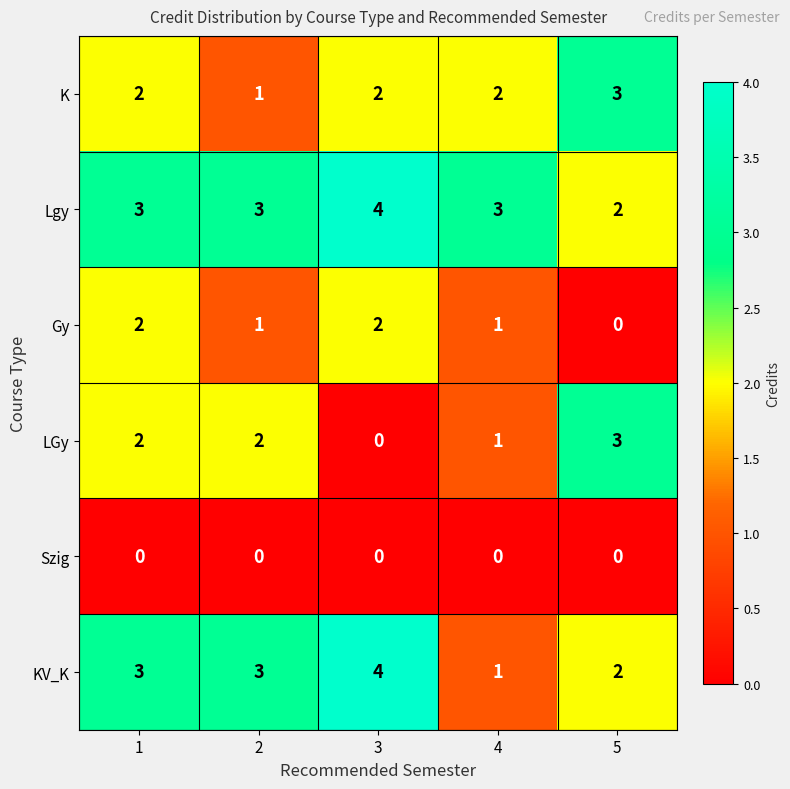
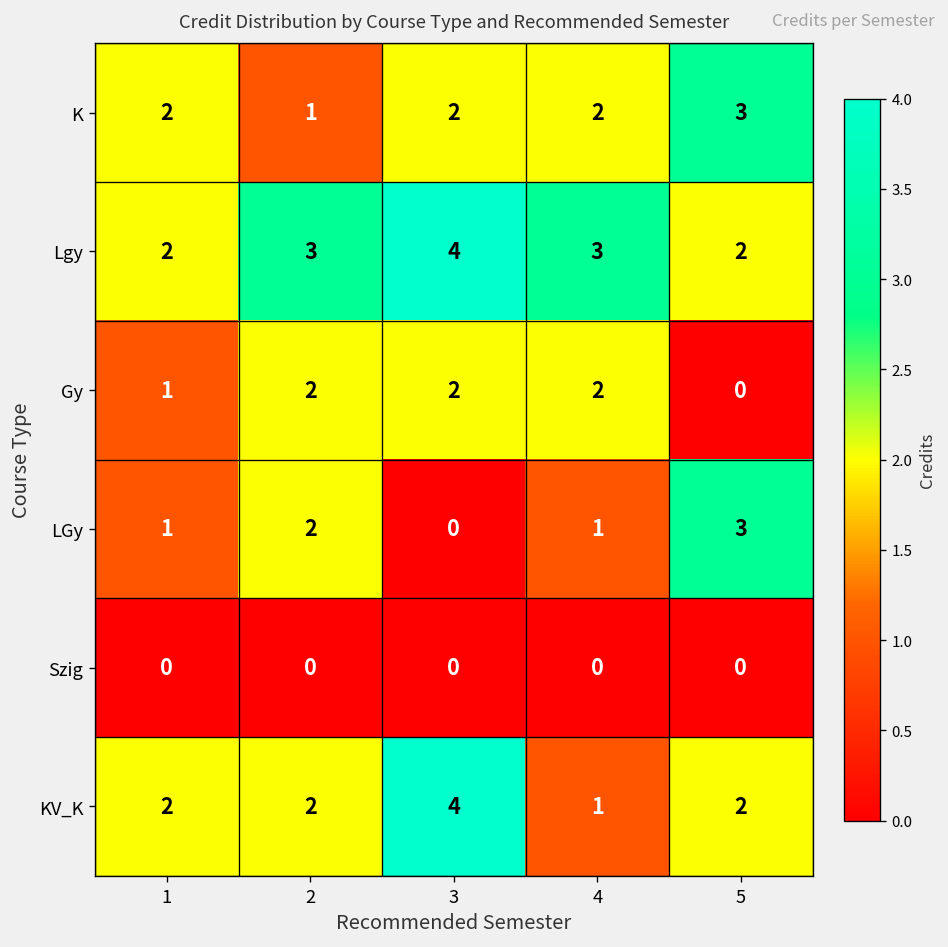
  {
    "K": {
      "1": 2,
      "2": 1,
      "3": 2,
      "4": 2,
      "5": 3
    },
    "Lgy": {
-     "1": 3,
+     "1": 2,
      "2": 3,
      "3": 4,
      "4": 3,
      "5": 2
    },
    "Gy": {
-     "1": 2,
-     "2": 1,
+     "1": 1,
+     "2": 2,
      "3": 2,
-     "4": 1,
+     "4": 2,
      "5": 0
    },
    "LGy": {
-     "1": 2,
+     "1": 1,
      "2": 2,
      "3": 0,
      "4": 1,
      "5": 3
    },
    "Szig": {
      "1": 0,
      "2": 0,
      "3": 0,
      "4": 0,
      "5": 0
    },
    "KV_K": {
-     "1": 3,
-     "2": 3,
+     "1": 2,
+     "2": 2,
      "3": 4,
      "4": 1,
      "5": 2
    }
  }
